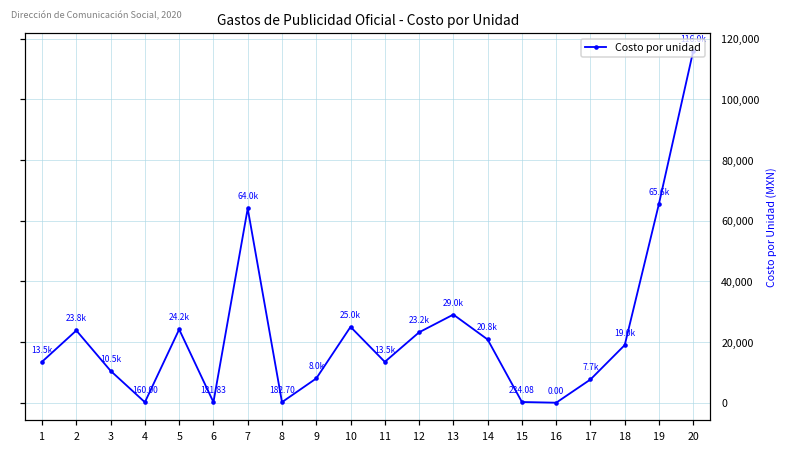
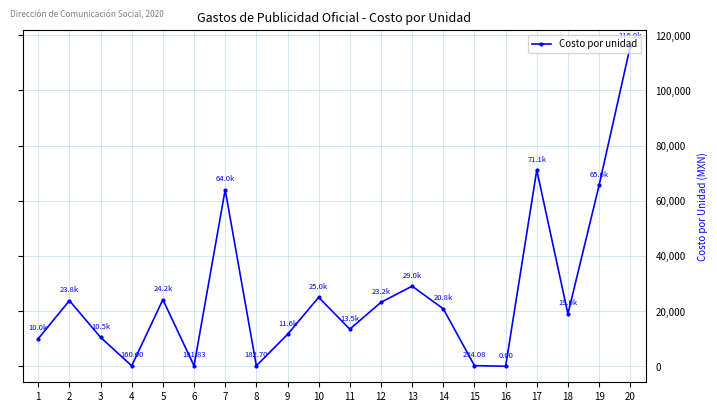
  {
-   "1": "13.5k",
+   "1": "10.0k",
    "2": "23.8k",
    "3": "10.5k",
    "4": "160.00",
    "5": "24.2k",
    "6": "181.83",
    "7": "64.0k",
    "8": "182.70",
-   "9": "8.0k",
+   "9": "11.6k",
    "10": "25.0k",
    "11": "13.5k",
    "12": "23.2k",
    "13": "29.0k",
    "14": "20.8k",
    "15": "234.08",
    "16": "0.00",
-   "17": "7.7k",
+   "17": "71.1k",
    "18": "19.0k",
    "19": "65.6k"
  }
